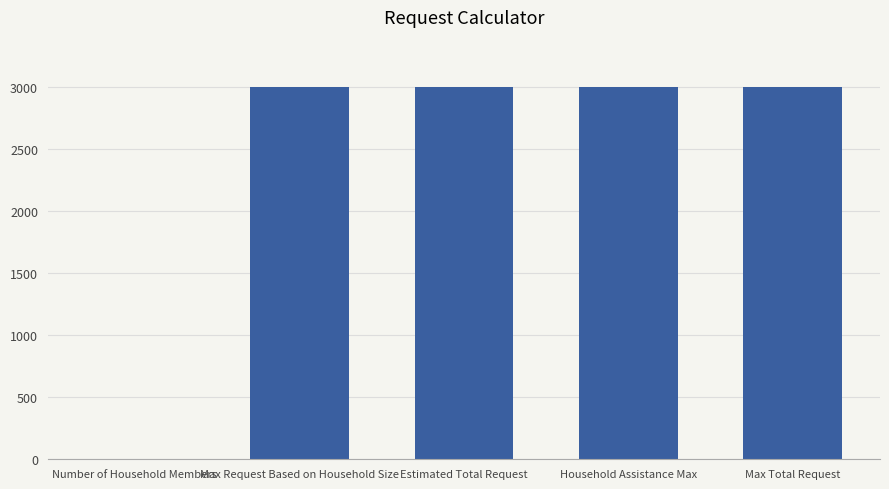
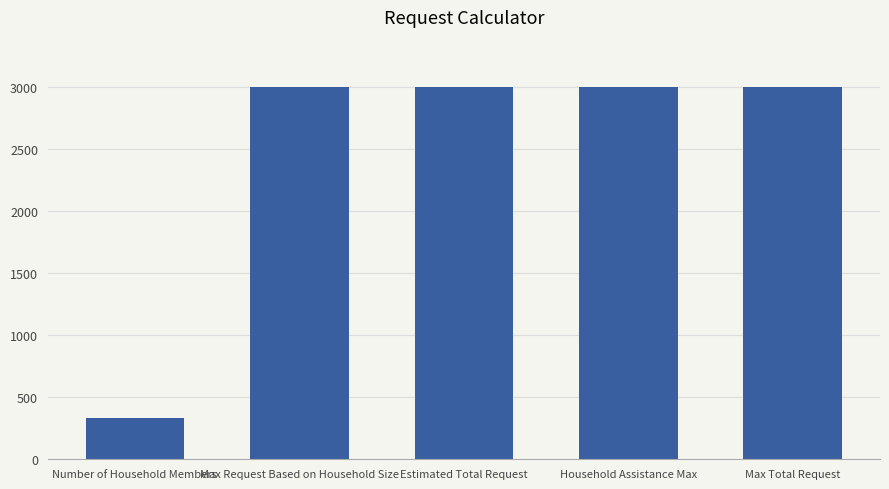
  {
-   "Number of Household Members": 0,
+   "Number of Household Members": 330,
    "Max Request Based on Household Size": 3000,
    "Estimated Total Request": 3000,
    "Household Assistance Max": 3000,
    "Max Total Request": 3000
  }
